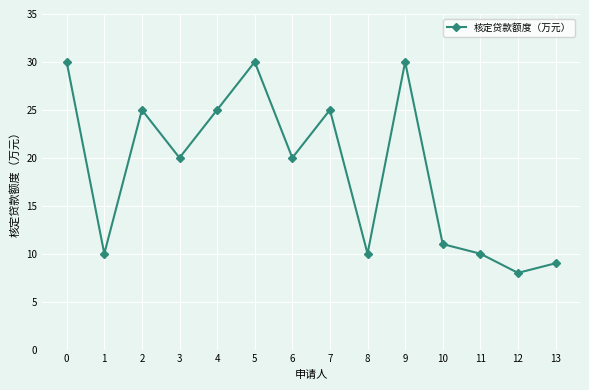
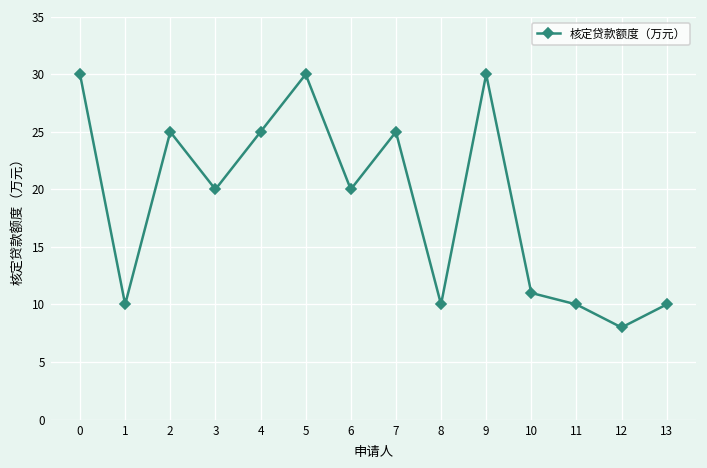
  {
    "0": 30,
    "1": 10,
    "2": 25,
    "3": 20,
    "4": 25,
    "5": 30,
    "6": 20,
    "7": 25,
    "8": 10,
    "9": 30,
    "10": 11,
    "11": 10,
    "12": 8,
-   "13": 9
+   "13": 10
  }
